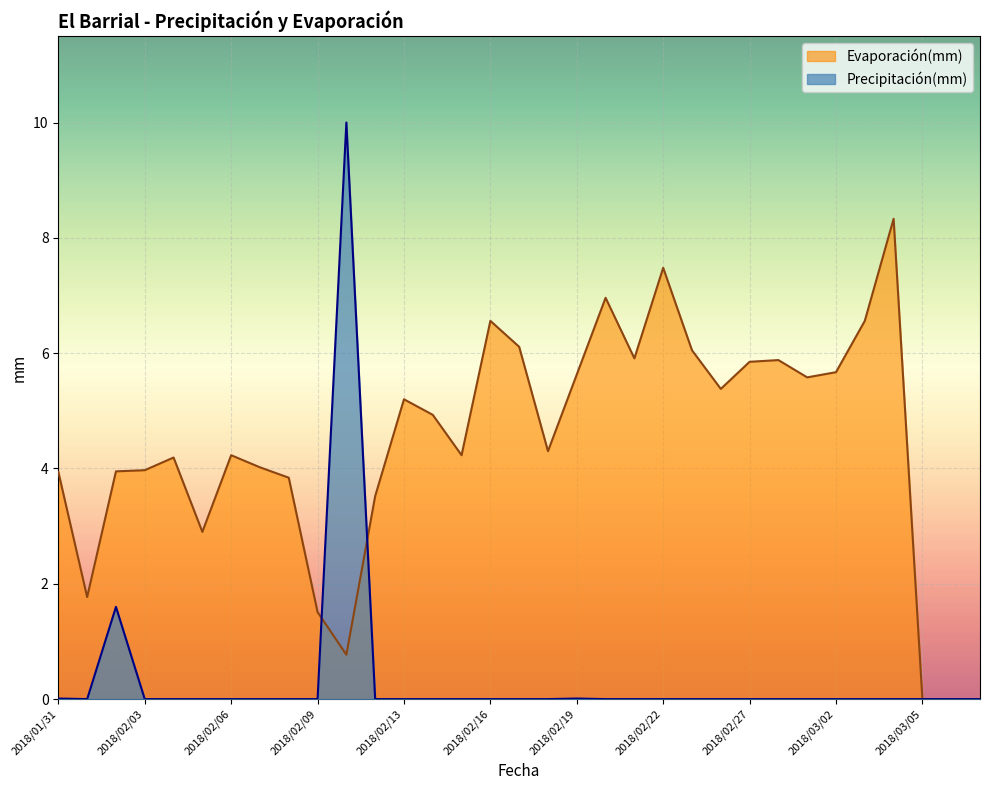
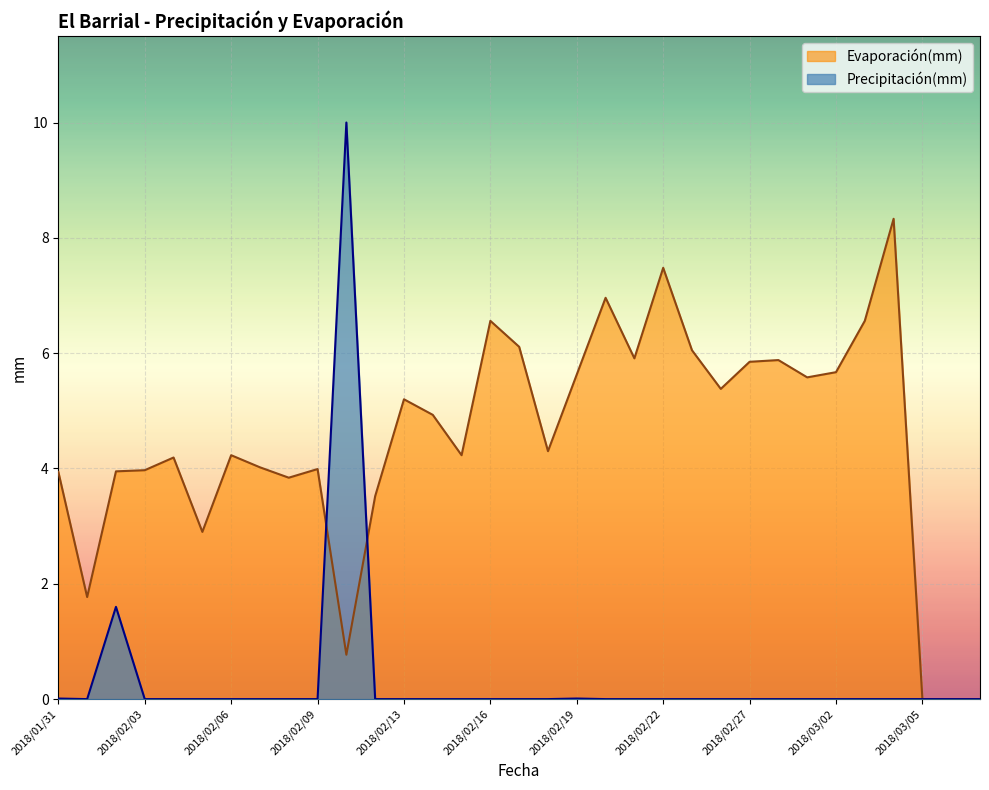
  {
    "Evaporación(mm)": {
      "2018/01/31": 3.9,
      "2018/02/03": 4.0,
      "2018/02/06": 4.2,
-     "2018/02/09": 1.5,
+     "2018/02/09": 4.0,
      "2018/02/13": 5.2,
      "2018/02/16": 6.6,
      "2018/02/19": 5.6,
      "2018/02/22": 7.5,
      "2018/02/27": 5.9,
      "2018/03/02": 5.7
    },
    "Precipitación(mm)": {
      "2018/01/31": 0.0,
      "2018/02/03": 0.0,
      "2018/02/06": 0.0,
      "2018/02/09": 0.0,
      "2018/02/13": 0.0,
      "2018/02/16": 0.0,
      "2018/02/19": 0.0,
      "2018/02/22": 0.0,
      "2018/02/27": 0.0,
      "2018/03/02": 0.0
    }
  }
